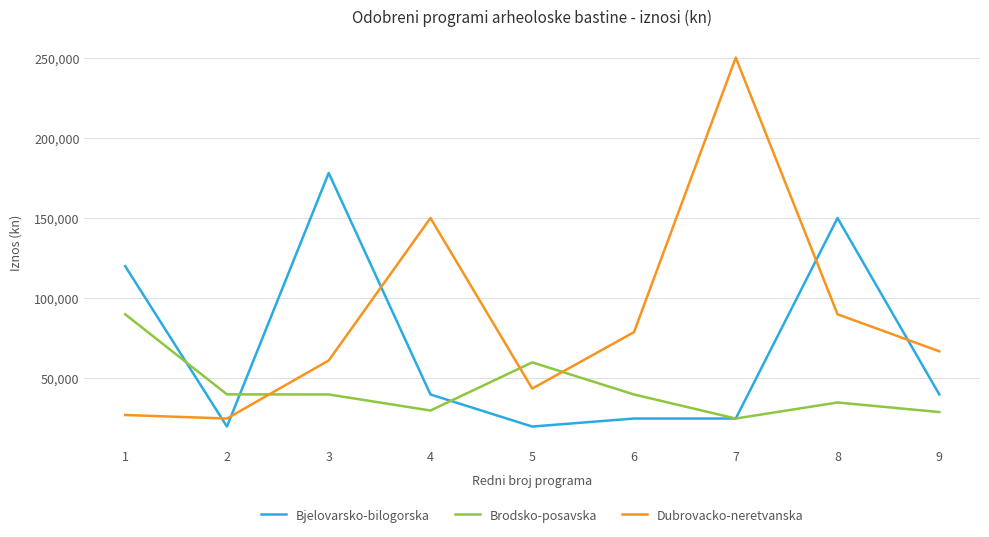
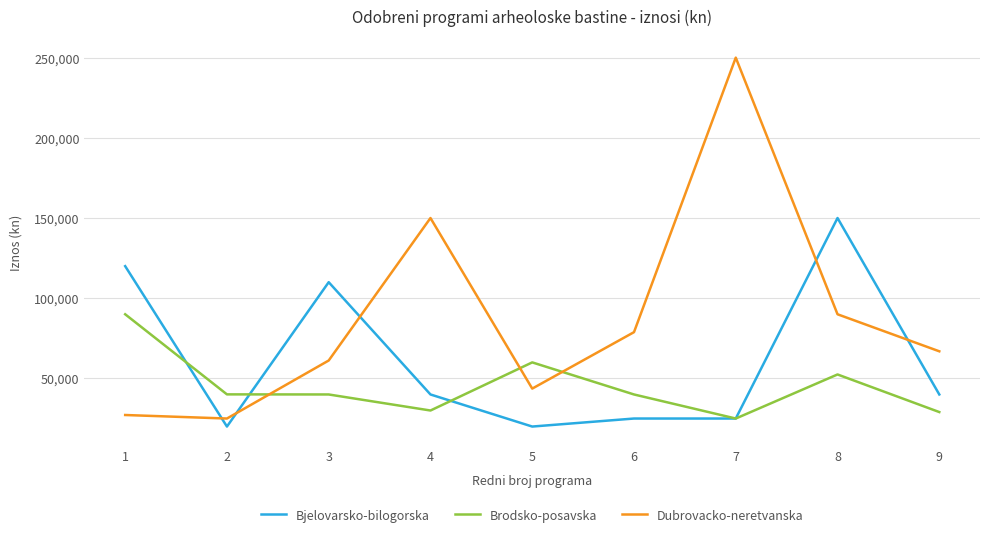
  {
    "Bjelovarsko-bilogorska": {
      "1": "120,000",
      "2": "20,000",
-     "3": "178,000",
+     "3": "110,000",
      "4": "40,000",
      "5": "20,000",
      "6": "25,000",
      "8": "150,000",
      "9": "40,000"
    },
    "Brodsko-posavska": {
      "1": "90,000",
      "2": "40,000",
      "3": "40,000",
      "4": "30,000",
      "5": "60,000",
      "6": "40,000",
-     "8": "35,000",
+     "8": "52,000",
      "9": "29,000"
    },
    "Dubrovacko-neretvanska": {
      "1": "27,000",
      "2": "25,000",
      "3": "61,000",
      "4": "150,000",
      "5": "44,000",
      "6": "79,000",
      "7": "250,000",
      "8": "90,000",
      "9": "67,000"
    }
  }
